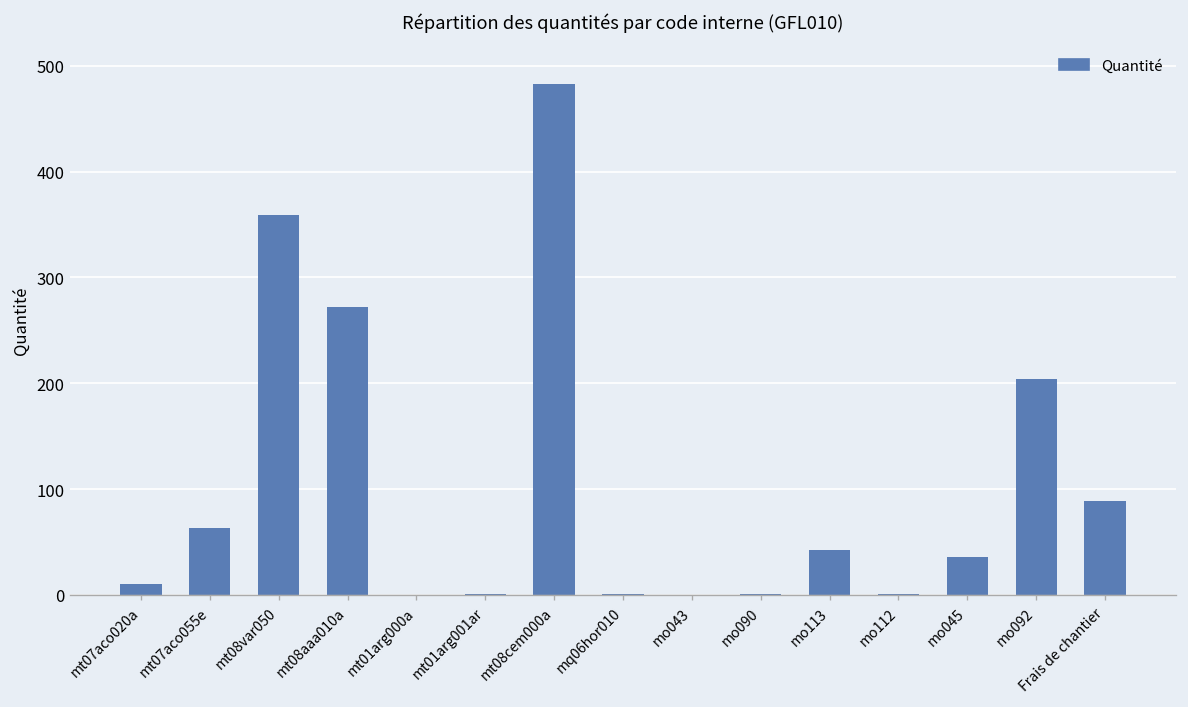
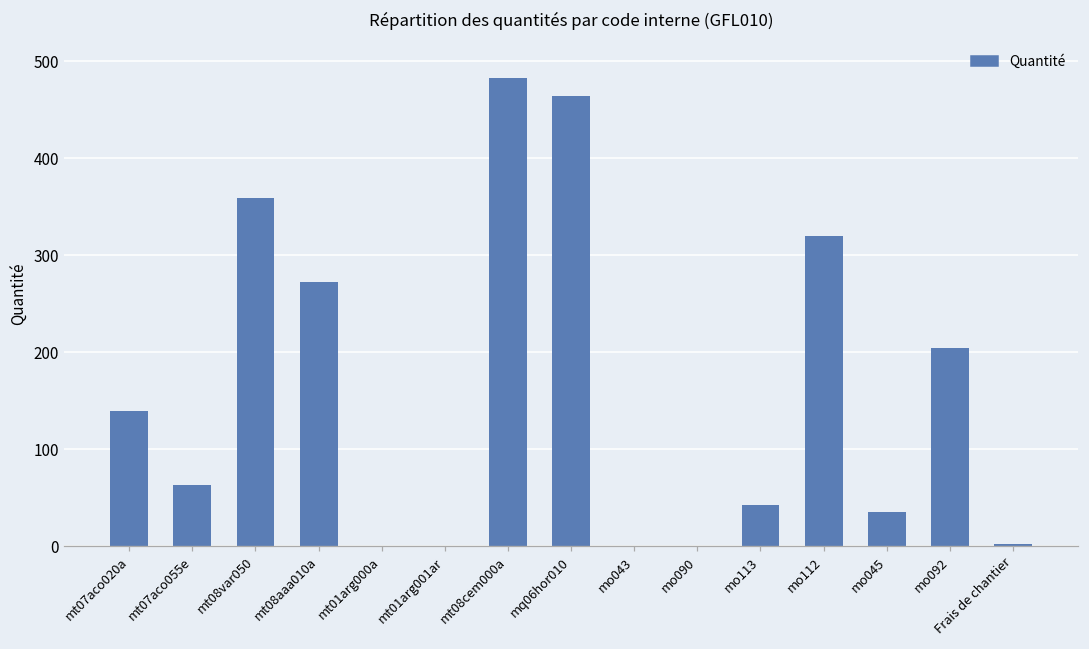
  {
-   "mt07aco020a": 10,
+   "mt07aco020a": 140,
    "mt07aco055e": 60,
    "mt08var050": 360,
    "mt08aaa010a": 270,
    "mt08cem000a": 480,
-   "mq06hor010": 0,
+   "mq06hor010": 460,
    "mo113": 40,
-   "mo112": 0,
+   "mo112": 320,
    "mo045": 40,
    "mo092": 200,
-   "Frais de chantier": 90
+   "Frais de chantier": 0
  }
